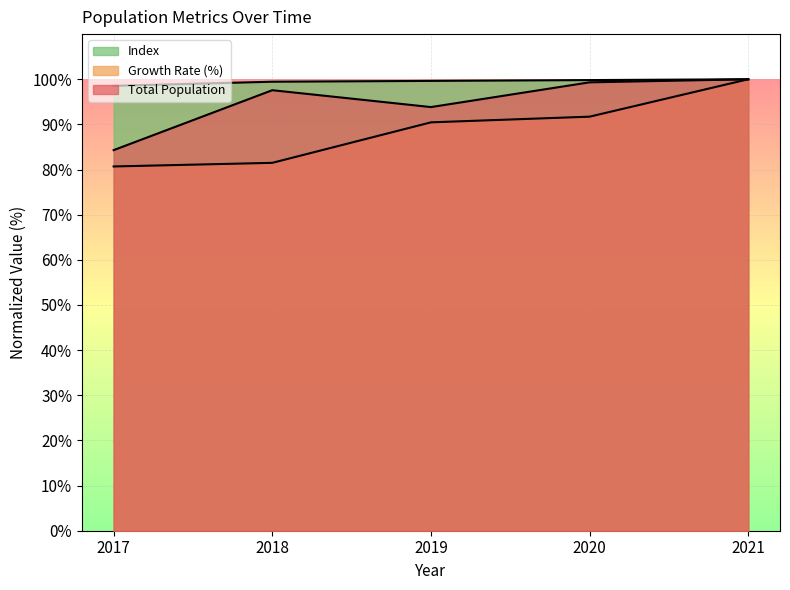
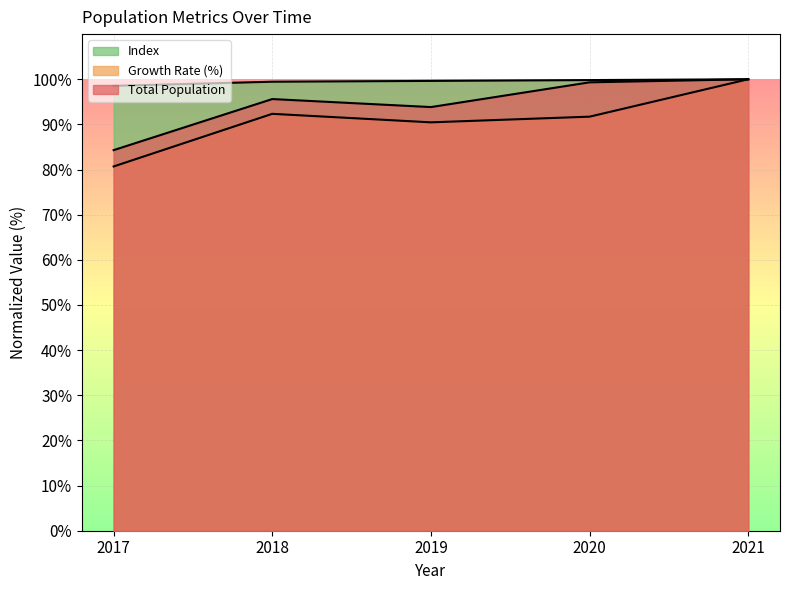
  {
    "Index": {
      "2018": "99%",
      "2019": "100%"
    },
    "Growth Rate (%)": {
      "2017": "81%",
-     "2018": "81%",
+     "2018": "92%",
      "2019": "90%",
      "2020": "92%"
    },
    "Total Population": {
      "2017": "84%",
-     "2018": "98%",
+     "2018": "96%",
      "2019": "94%"
    }
  }
